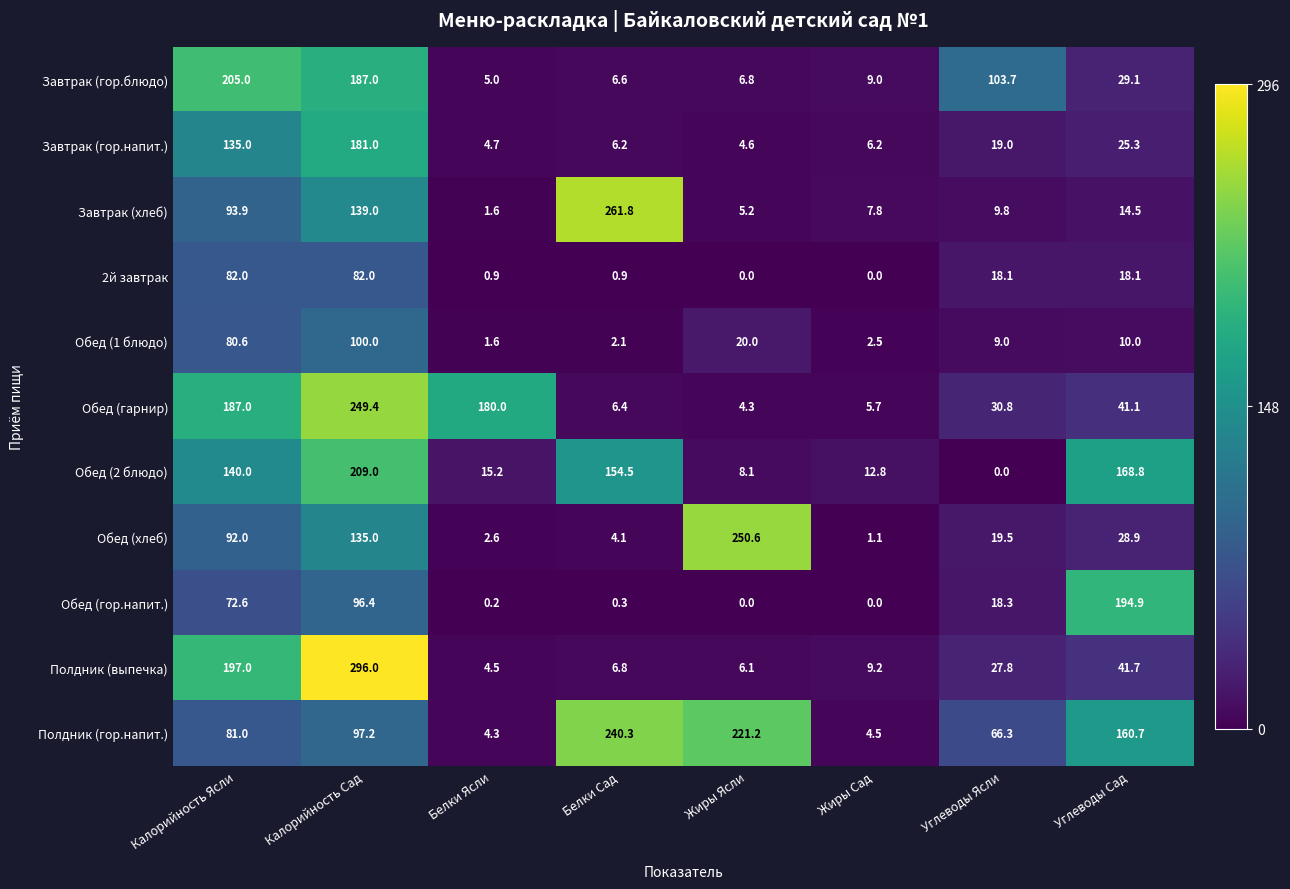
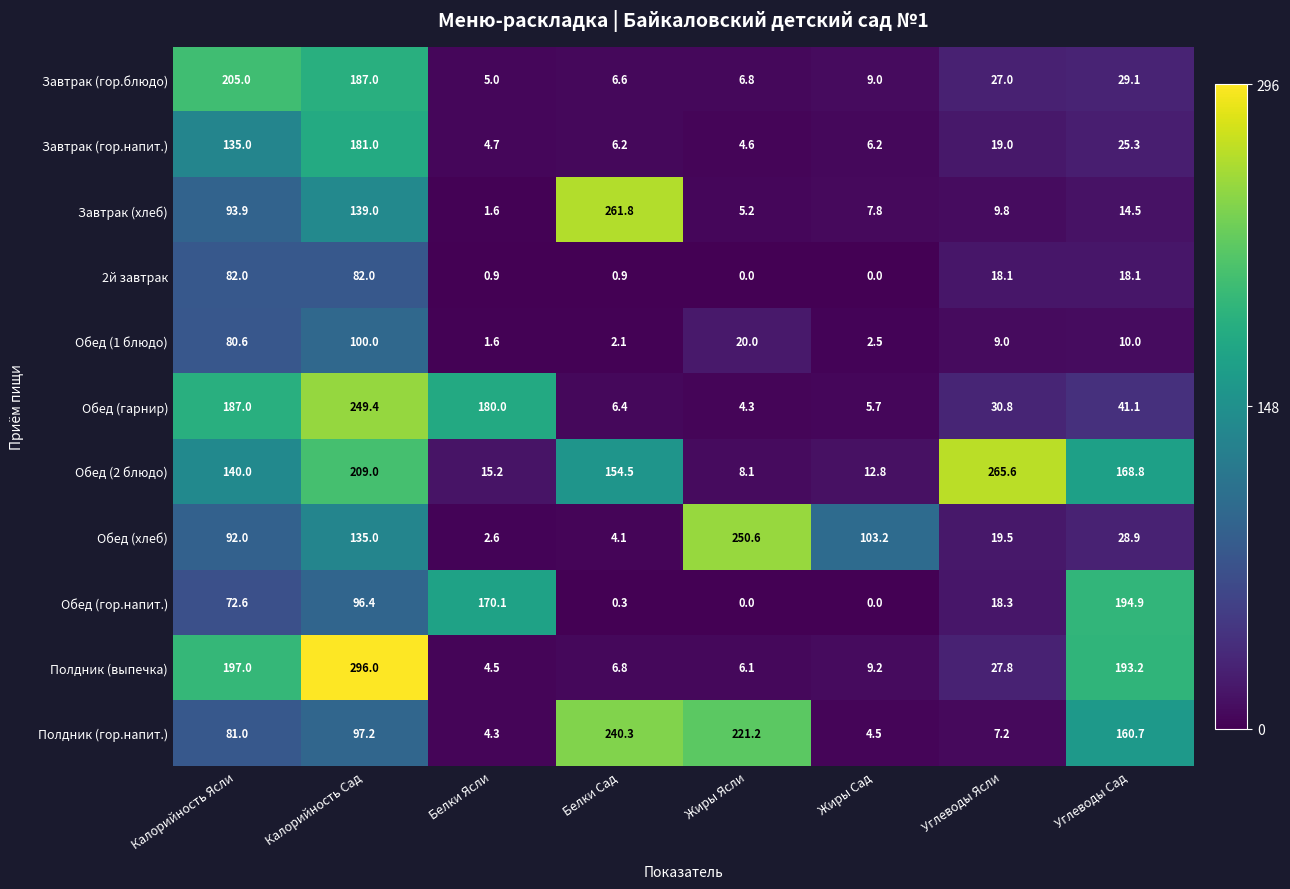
  {
    "Завтрак (гор.блюдо)": {
      "Калорийность Ясли": 205.0,
      "Калорийность Сад": 187.0,
      "Белки Ясли": 5.0,
      "Белки Сад": 6.6,
      "Жиры Ясли": 6.8,
      "Жиры Сад": 9.0,
-     "Углеводы Ясли": 103.7,
+     "Углеводы Ясли": 27.0,
      "Углеводы Сад": 29.1
    },
    "Завтрак (гор.напит.)": {
      "Калорийность Ясли": 135.0,
      "Калорийность Сад": 181.0,
      "Белки Ясли": 4.7,
      "Белки Сад": 6.2,
      "Жиры Ясли": 4.6,
      "Жиры Сад": 6.2,
      "Углеводы Ясли": 19.0,
      "Углеводы Сад": 25.3
    },
    "Завтрак (хлеб)": {
      "Калорийность Ясли": 93.9,
      "Калорийность Сад": 139.0,
      "Белки Ясли": 1.6,
      "Белки Сад": 261.8,
      "Жиры Ясли": 5.2,
      "Жиры Сад": 7.8,
      "Углеводы Ясли": 9.8,
      "Углеводы Сад": 14.5
    },
    "2й завтрак": {
      "Калорийность Ясли": 82.0,
      "Калорийность Сад": 82.0,
      "Белки Ясли": 0.9,
      "Белки Сад": 0.9,
      "Жиры Ясли": 0.0,
      "Жиры Сад": 0.0,
      "Углеводы Ясли": 18.1,
      "Углеводы Сад": 18.1
    },
    "Обед (1 блюдо)": {
      "Калорийность Ясли": 80.6,
      "Калорийность Сад": 100.0,
      "Белки Ясли": 1.6,
      "Белки Сад": 2.1,
      "Жиры Ясли": 20.0,
      "Жиры Сад": 2.5,
      "Углеводы Ясли": 9.0,
      "Углеводы Сад": 10.0
    },
    "Обед (гарнир)": {
      "Калорийность Ясли": 187.0,
      "Калорийность Сад": 249.4,
      "Белки Ясли": 180.0,
      "Белки Сад": 6.4,
      "Жиры Ясли": 4.3,
      "Жиры Сад": 5.7,
      "Углеводы Ясли": 30.8,
      "Углеводы Сад": 41.1
    },
    "Обед (2 блюдо)": {
      "Калорийность Ясли": 140.0,
      "Калорийность Сад": 209.0,
      "Белки Ясли": 15.2,
      "Белки Сад": 154.5,
      "Жиры Ясли": 8.1,
      "Жиры Сад": 12.8,
-     "Углеводы Ясли": 0.0,
+     "Углеводы Ясли": 265.6,
      "Углеводы Сад": 168.8
    },
    "Обед (хлеб)": {
      "Калорийность Ясли": 92.0,
      "Калорийность Сад": 135.0,
      "Белки Ясли": 2.6,
      "Белки Сад": 4.1,
      "Жиры Ясли": 250.6,
-     "Жиры Сад": 1.1,
+     "Жиры Сад": 103.2,
      "Углеводы Ясли": 19.5,
      "Углеводы Сад": 28.9
    },
    "Обед (гор.напит.)": {
      "Калорийность Ясли": 72.6,
      "Калорийность Сад": 96.4,
-     "Белки Ясли": 0.2,
+     "Белки Ясли": 170.1,
      "Белки Сад": 0.3,
      "Жиры Ясли": 0.0,
      "Жиры Сад": 0.0,
      "Углеводы Ясли": 18.3,
      "Углеводы Сад": 194.9
    },
    "Полдник (выпечка)": {
      "Калорийность Ясли": 197.0,
      "Калорийность Сад": 296.0,
      "Белки Ясли": 4.5,
      "Белки Сад": 6.8,
      "Жиры Ясли": 6.1,
      "Жиры Сад": 9.2,
      "Углеводы Ясли": 27.8,
-     "Углеводы Сад": 41.7
+     "Углеводы Сад": 193.2
    },
    "Полдник (гор.напит.)": {
      "Калорийность Ясли": 81.0,
      "Калорийность Сад": 97.2,
      "Белки Ясли": 4.3,
      "Белки Сад": 240.3,
      "Жиры Ясли": 221.2,
      "Жиры Сад": 4.5,
-     "Углеводы Ясли": 66.3,
+     "Углеводы Ясли": 7.2,
      "Углеводы Сад": 160.7
    }
  }
